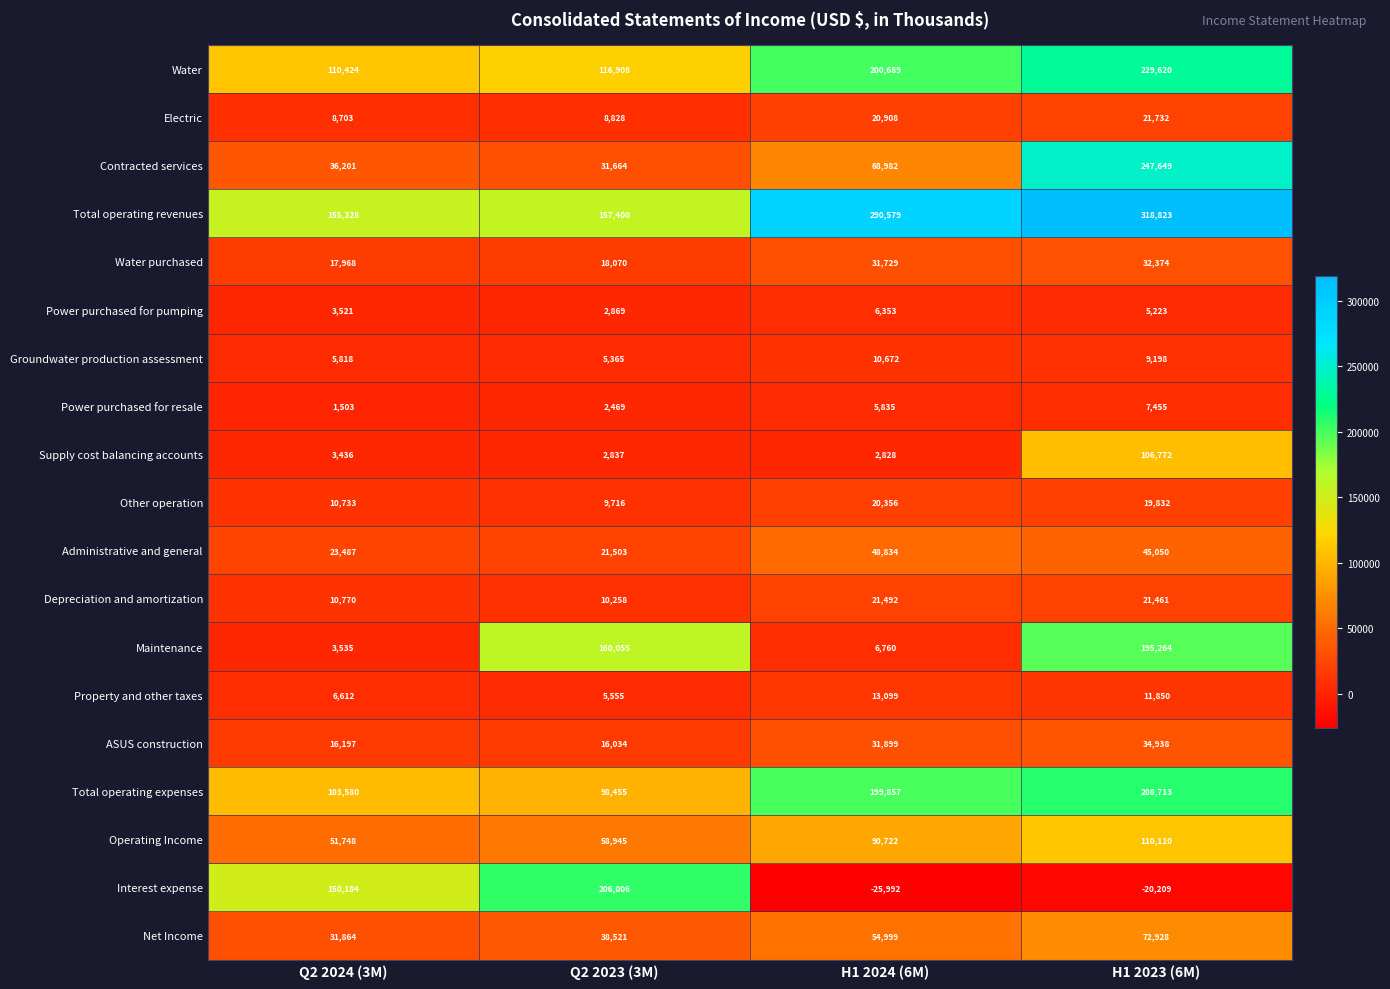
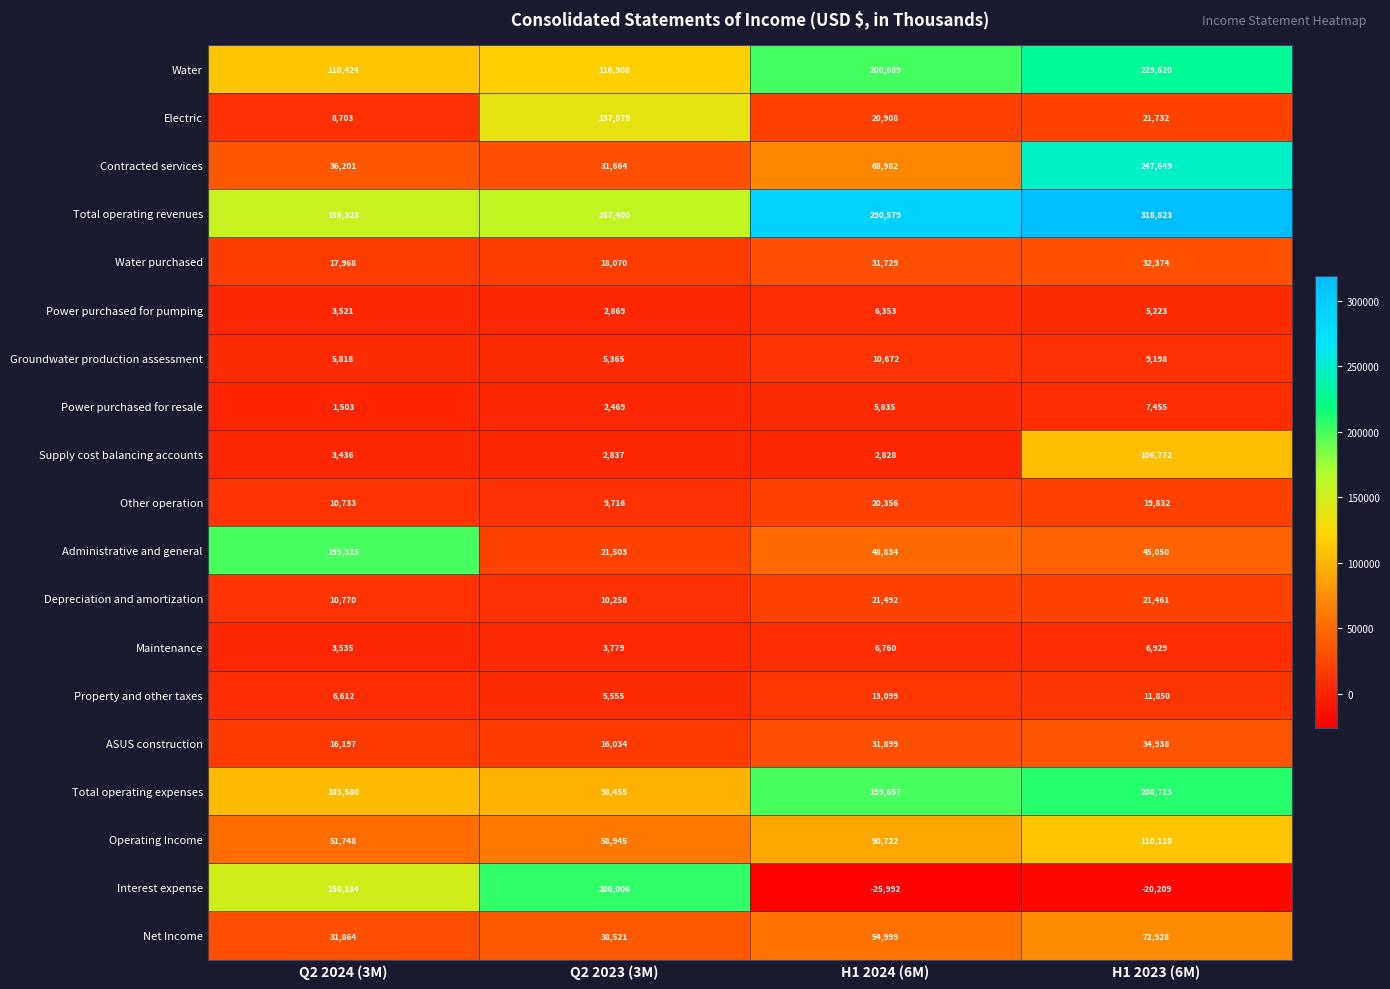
  {
    "Water": {
      "Q2 2024 (3M)": "110,424",
      "Q2 2023 (3M)": "116,908",
      "H1 2024 (6M)": "200,689",
      "H1 2023 (6M)": "229,620"
    },
    "Electric": {
      "Q2 2024 (3M)": "8,703",
-     "Q2 2023 (3M)": "8,828",
+     "Q2 2023 (3M)": "137,079",
      "H1 2024 (6M)": "20,908",
      "H1 2023 (6M)": "21,732"
    },
    "Contracted services": {
      "Q2 2024 (3M)": "36,201",
      "Q2 2023 (3M)": "31,664",
      "H1 2024 (6M)": "68,982",
      "H1 2023 (6M)": "247,649"
    },
    "Total operating revenues": {
      "Q2 2024 (3M)": "155,328",
      "Q2 2023 (3M)": "157,400",
      "H1 2024 (6M)": "290,579",
      "H1 2023 (6M)": "318,823"
    },
    "Water purchased": {
      "Q2 2024 (3M)": "17,968",
      "Q2 2023 (3M)": "18,070",
      "H1 2024 (6M)": "31,729",
      "H1 2023 (6M)": "32,374"
    },
    "Power purchased for pumping": {
      "Q2 2024 (3M)": "3,521",
      "Q2 2023 (3M)": "2,869",
      "H1 2024 (6M)": "6,353",
      "H1 2023 (6M)": "5,223"
    },
    "Groundwater production assessment": {
      "Q2 2024 (3M)": "5,818",
      "Q2 2023 (3M)": "5,365",
      "H1 2024 (6M)": "10,672",
      "H1 2023 (6M)": "9,198"
    },
    "Power purchased for resale": {
      "Q2 2024 (3M)": "1,503",
      "Q2 2023 (3M)": "2,469",
      "H1 2024 (6M)": "5,835",
      "H1 2023 (6M)": "7,455"
    },
    "Supply cost balancing accounts": {
      "Q2 2024 (3M)": "3,436",
      "Q2 2023 (3M)": "2,837",
      "H1 2024 (6M)": "2,828",
      "H1 2023 (6M)": "106,772"
    },
    "Other operation": {
      "Q2 2024 (3M)": "10,733",
      "Q2 2023 (3M)": "9,716",
      "H1 2024 (6M)": "20,356",
      "H1 2023 (6M)": "19,832"
    },
    "Administrative and general": {
-     "Q2 2024 (3M)": "23,487",
+     "Q2 2024 (3M)": "199,315",
      "Q2 2023 (3M)": "21,503",
      "H1 2024 (6M)": "48,834",
      "H1 2023 (6M)": "45,050"
    },
    "Depreciation and amortization": {
      "Q2 2024 (3M)": "10,770",
      "Q2 2023 (3M)": "10,258",
      "H1 2024 (6M)": "21,492",
      "H1 2023 (6M)": "21,461"
    },
    "Maintenance": {
      "Q2 2024 (3M)": "3,535",
-     "Q2 2023 (3M)": "160,055",
+     "Q2 2023 (3M)": "3,779",
      "H1 2024 (6M)": "6,760",
-     "H1 2023 (6M)": "195,264"
+     "H1 2023 (6M)": "6,929"
    },
    "Property and other taxes": {
      "Q2 2024 (3M)": "6,612",
      "Q2 2023 (3M)": "5,555",
      "H1 2024 (6M)": "13,099",
      "H1 2023 (6M)": "11,850"
    },
    "ASUS construction": {
      "Q2 2024 (3M)": "16,197",
      "Q2 2023 (3M)": "16,034",
      "H1 2024 (6M)": "31,899",
      "H1 2023 (6M)": "34,938"
    },
    "Total operating expenses": {
      "Q2 2024 (3M)": "103,580",
      "Q2 2023 (3M)": "98,455",
      "H1 2024 (6M)": "199,857",
      "H1 2023 (6M)": "208,713"
    },
    "Operating Income": {
      "Q2 2024 (3M)": "51,748",
      "Q2 2023 (3M)": "58,945",
      "H1 2024 (6M)": "90,722",
      "H1 2023 (6M)": "110,110"
    },
    "Interest expense": {
      "Q2 2024 (3M)": "150,184",
      "Q2 2023 (3M)": "206,006",
      "H1 2024 (6M)": "-25,992",
      "H1 2023 (6M)": "-20,209"
    },
    "Net Income": {
      "Q2 2024 (3M)": "31,864",
      "Q2 2023 (3M)": "38,521",
      "H1 2024 (6M)": "54,999",
      "H1 2023 (6M)": "72,928"
    }
  }
